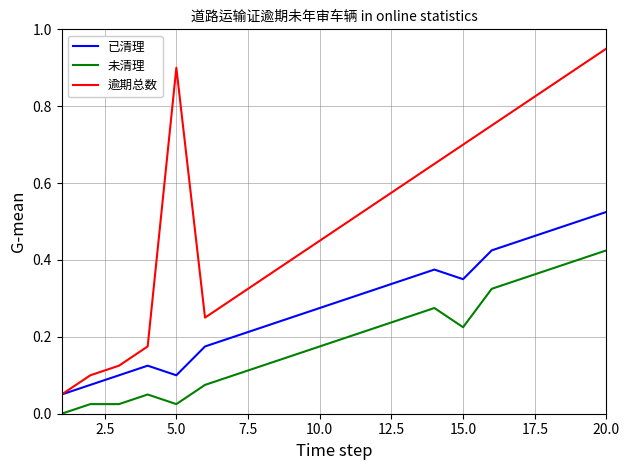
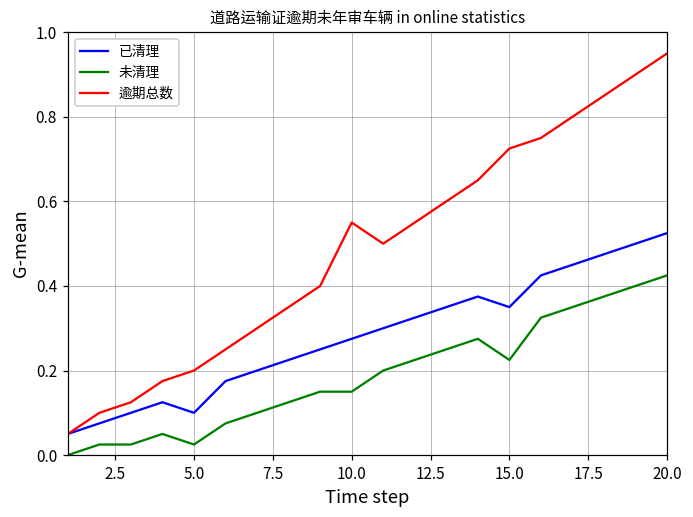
  {
    "已清理": {
      "5.0": 0.10,
      "10.0": 0.28,
      "15.0": 0.35,
      "20.0": 0.53
    },
    "未清理": {
      "5.0": 0.03,
-     "10.0": 0.18,
+     "10.0": 0.15,
      "15.0": 0.23,
      "20.0": 0.43
    },
    "逾期总数": {
-     "5.0": 0.90,
-     "10.0": 0.45,
-     "15.0": 0.70,
+     "5.0": 0.20,
+     "10.0": 0.55,
+     "15.0": 0.73,
      "20.0": 0.95
    }
  }
